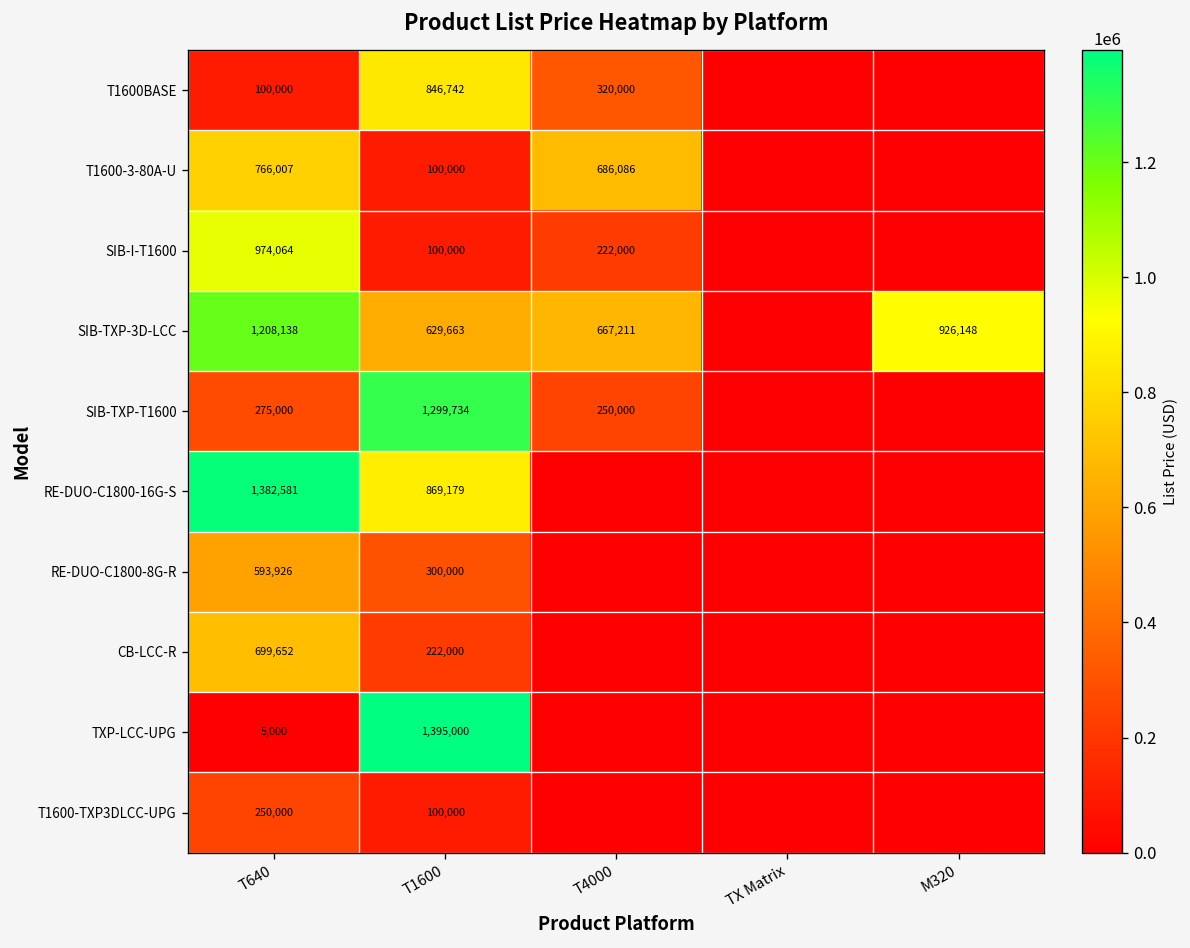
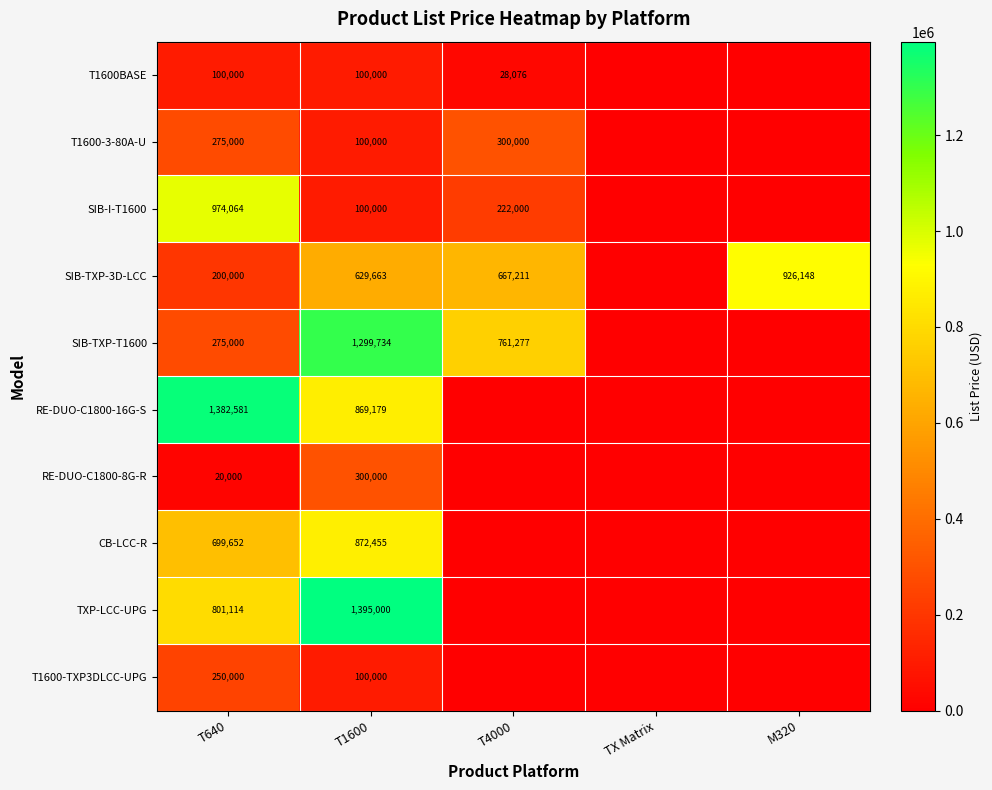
  {
    "T1600BASE": {
      "T640": "100,000",
-     "T1600": "846,742",
-     "T4000": "320,000"
+     "T1600": "100,000",
+     "T4000": "28,076"
    },
    "T1600-3-80A-U": {
-     "T640": "766,007",
+     "T640": "275,000",
      "T1600": "100,000",
-     "T4000": "686,086"
+     "T4000": "300,000"
    },
    "SIB-I-T1600": {
      "T640": "974,064",
      "T1600": "100,000",
      "T4000": "222,000"
    },
    "SIB-TXP-3D-LCC": {
-     "T640": "1,208,138",
+     "T640": "200,000",
      "T1600": "629,663",
      "T4000": "667,211",
      "M320": "926,148"
    },
    "SIB-TXP-T1600": {
      "T640": "275,000",
      "T1600": "1,299,734",
-     "T4000": "250,000"
+     "T4000": "761,277"
    },
    "RE-DUO-C1800-16G-S": {
      "T640": "1,382,581",
      "T1600": "869,179"
    },
    "RE-DUO-C1800-8G-R": {
-     "T640": "593,926",
+     "T640": "20,000",
      "T1600": "300,000"
    },
    "CB-LCC-R": {
      "T640": "699,652",
-     "T1600": "222,000"
+     "T1600": "872,455"
    },
    "TXP-LCC-UPG": {
-     "T640": "5,000",
+     "T640": "801,114",
      "T1600": "1,395,000"
    },
    "T1600-TXP3DLCC-UPG": {
      "T640": "250,000",
      "T1600": "100,000"
    }
  }
